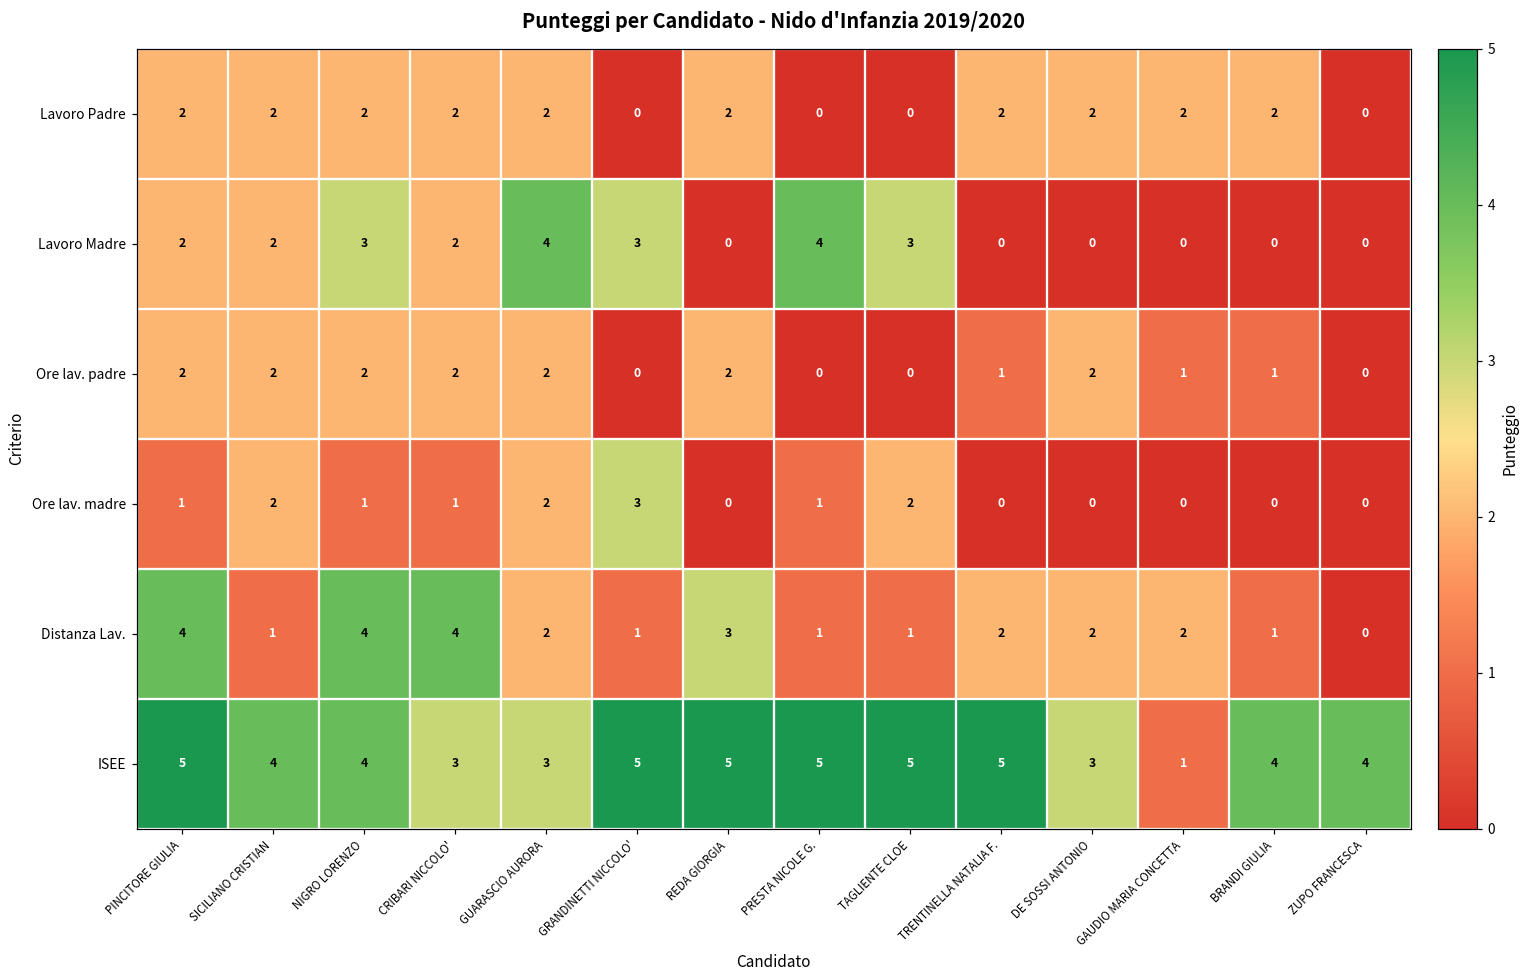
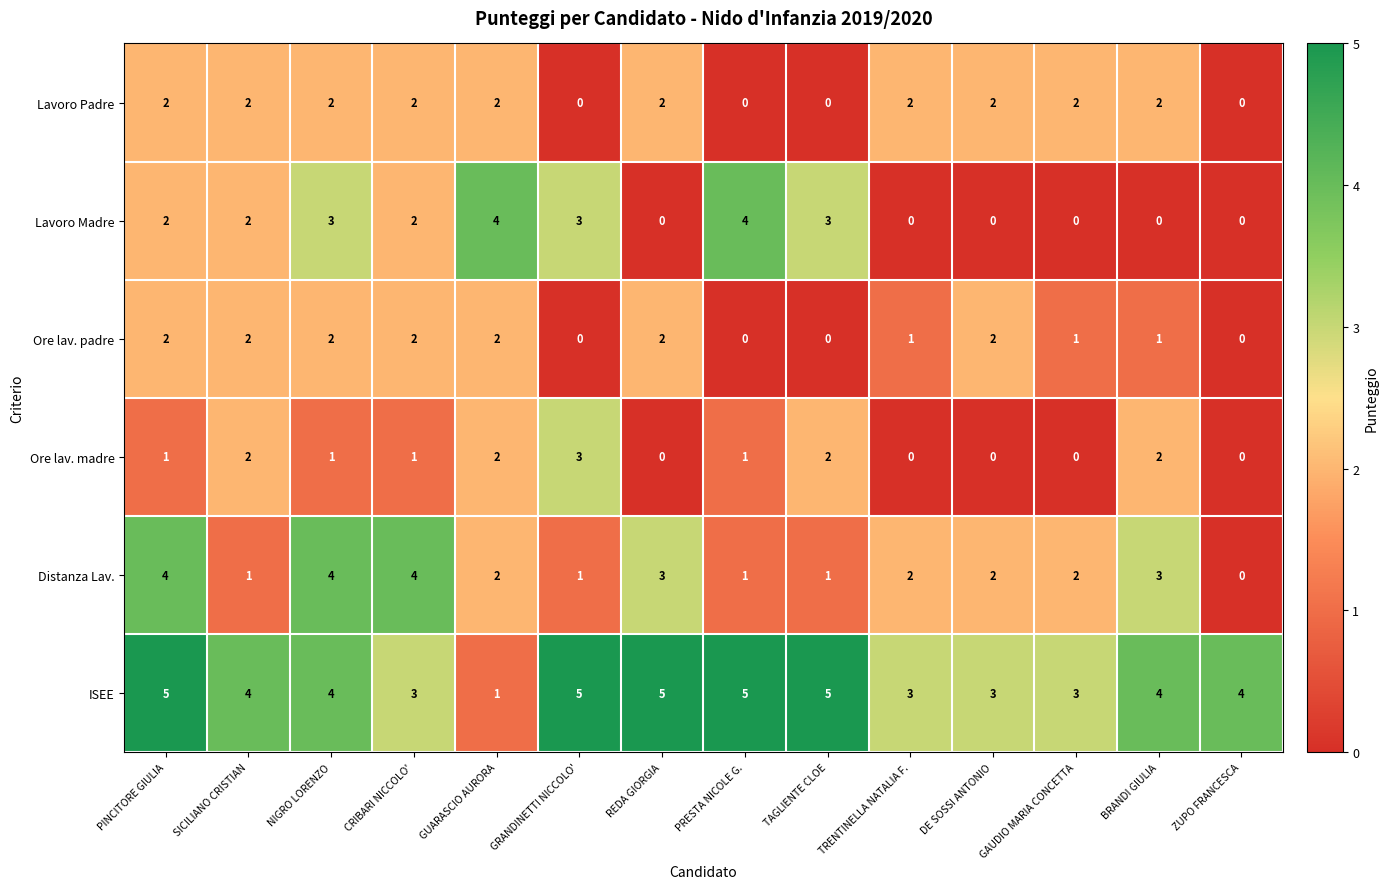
  {
    "Lavoro Padre": {
      "PINCITORE GIULIA": 2,
      "SICILIANO CRISTIAN": 2,
      "NIGRO LORENZO": 2,
      "CRIBARI NICCOLO'": 2,
      "GUARASCIO AURORA": 2,
      "GRANDINETTI NICCOLO'": 0,
      "REDA GIORGIA": 2,
      "PRESTA NICOLE G.": 0,
      "TAGLIENTE CLOE": 0,
      "TRENTINELLA NATALIA F.": 2,
      "DE SOSSI ANTONIO": 2,
      "GAUDIO MARIA CONCETTA": 2,
      "BRANDI GIULIA": 2,
      "ZUPO FRANCESCA": 0
    },
    "Lavoro Madre": {
      "PINCITORE GIULIA": 2,
      "SICILIANO CRISTIAN": 2,
      "NIGRO LORENZO": 3,
      "CRIBARI NICCOLO'": 2,
      "GUARASCIO AURORA": 4,
      "GRANDINETTI NICCOLO'": 3,
      "REDA GIORGIA": 0,
      "PRESTA NICOLE G.": 4,
      "TAGLIENTE CLOE": 3,
      "TRENTINELLA NATALIA F.": 0,
      "DE SOSSI ANTONIO": 0,
      "GAUDIO MARIA CONCETTA": 0,
      "BRANDI GIULIA": 0,
      "ZUPO FRANCESCA": 0
    },
    "Ore lav. padre": {
      "PINCITORE GIULIA": 2,
      "SICILIANO CRISTIAN": 2,
      "NIGRO LORENZO": 2,
      "CRIBARI NICCOLO'": 2,
      "GUARASCIO AURORA": 2,
      "GRANDINETTI NICCOLO'": 0,
      "REDA GIORGIA": 2,
      "PRESTA NICOLE G.": 0,
      "TAGLIENTE CLOE": 0,
      "TRENTINELLA NATALIA F.": 1,
      "DE SOSSI ANTONIO": 2,
      "GAUDIO MARIA CONCETTA": 1,
      "BRANDI GIULIA": 1,
      "ZUPO FRANCESCA": 0
    },
    "Ore lav. madre": {
      "PINCITORE GIULIA": 1,
      "SICILIANO CRISTIAN": 2,
      "NIGRO LORENZO": 1,
      "CRIBARI NICCOLO'": 1,
      "GUARASCIO AURORA": 2,
      "GRANDINETTI NICCOLO'": 3,
      "REDA GIORGIA": 0,
      "PRESTA NICOLE G.": 1,
      "TAGLIENTE CLOE": 2,
      "TRENTINELLA NATALIA F.": 0,
      "DE SOSSI ANTONIO": 0,
      "GAUDIO MARIA CONCETTA": 0,
-     "BRANDI GIULIA": 0,
+     "BRANDI GIULIA": 2,
      "ZUPO FRANCESCA": 0
    },
    "Distanza Lav.": {
      "PINCITORE GIULIA": 4,
      "SICILIANO CRISTIAN": 1,
      "NIGRO LORENZO": 4,
      "CRIBARI NICCOLO'": 4,
      "GUARASCIO AURORA": 2,
      "GRANDINETTI NICCOLO'": 1,
      "REDA GIORGIA": 3,
      "PRESTA NICOLE G.": 1,
      "TAGLIENTE CLOE": 1,
      "TRENTINELLA NATALIA F.": 2,
      "DE SOSSI ANTONIO": 2,
      "GAUDIO MARIA CONCETTA": 2,
-     "BRANDI GIULIA": 1,
+     "BRANDI GIULIA": 3,
      "ZUPO FRANCESCA": 0
    },
    "ISEE": {
      "PINCITORE GIULIA": 5,
      "SICILIANO CRISTIAN": 4,
      "NIGRO LORENZO": 4,
      "CRIBARI NICCOLO'": 3,
-     "GUARASCIO AURORA": 3,
+     "GUARASCIO AURORA": 1,
      "GRANDINETTI NICCOLO'": 5,
      "REDA GIORGIA": 5,
      "PRESTA NICOLE G.": 5,
      "TAGLIENTE CLOE": 5,
-     "TRENTINELLA NATALIA F.": 5,
+     "TRENTINELLA NATALIA F.": 3,
      "DE SOSSI ANTONIO": 3,
-     "GAUDIO MARIA CONCETTA": 1,
+     "GAUDIO MARIA CONCETTA": 3,
      "BRANDI GIULIA": 4,
      "ZUPO FRANCESCA": 4
    }
  }
